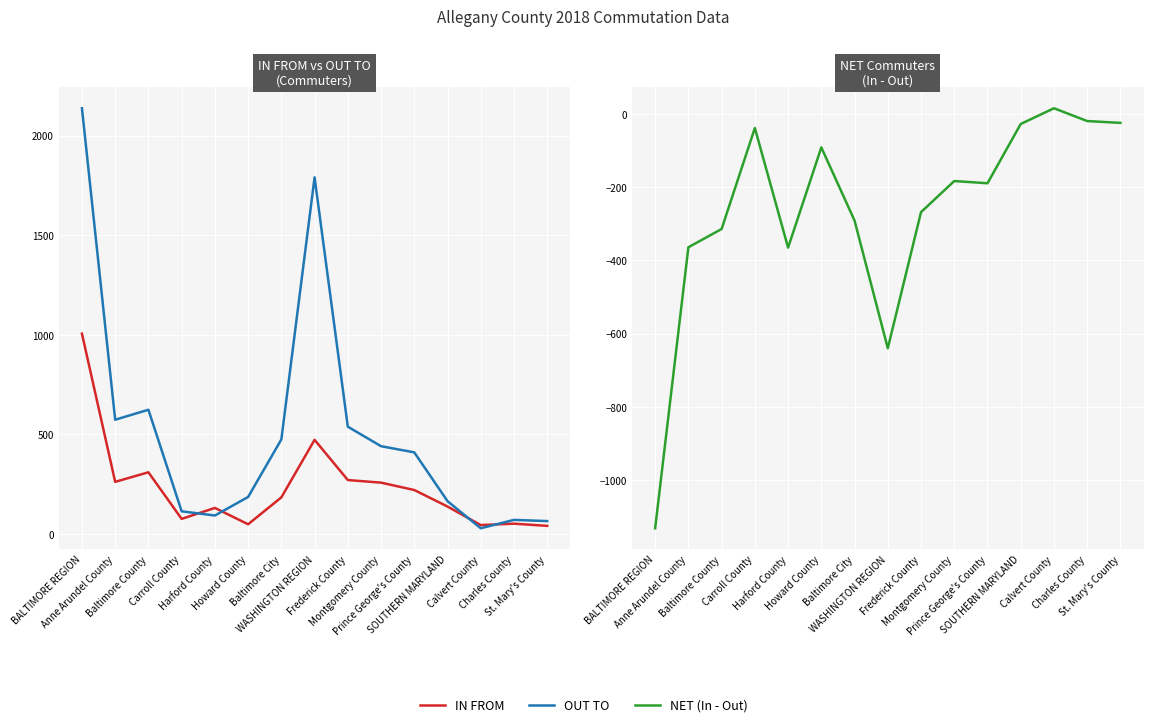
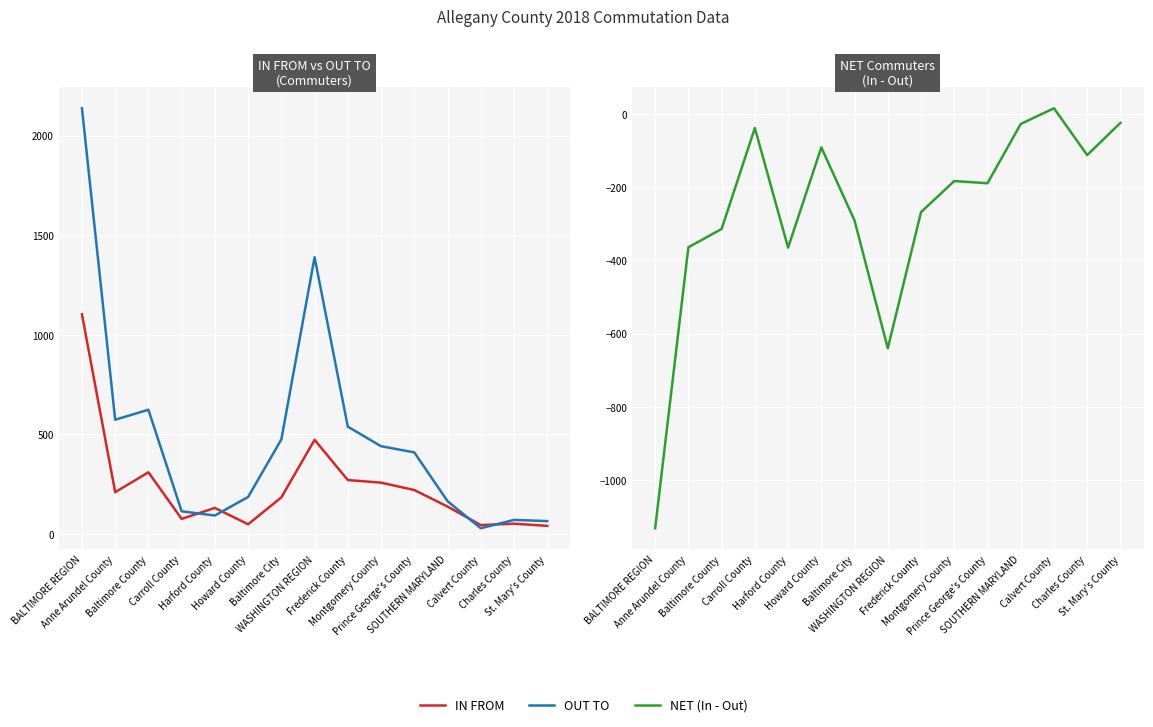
  {
    "IN FROM vs OUT TO (Commuters)": {
      "IN FROM": {
-       "BALTIMORE REGION": 1010,
-       "Anne Arundel County": 260,
+       "BALTIMORE REGION": 1100,
+       "Anne Arundel County": 210,
        "Baltimore County": 310,
        "Carroll County": 80,
        "Harford County": 130,
        "Howard County": 50,
        "Baltimore City": 180,
        "WASHINGTON REGION": 470,
        "Frederick County": 270,
        "Montgomery County": 260,
        "Prince George's County": 220,
        "SOUTHERN MARYLAND": 140,
        "Calvert County": 50,
        "Charles County": 50,
        "St. Mary's County": 40
      },
      "OUT TO": {
        "BALTIMORE REGION": 2140,
        "Anne Arundel County": 570,
        "Baltimore County": 620,
        "Carroll County": 110,
        "Harford County": 90,
        "Howard County": 190,
        "Baltimore City": 480,
-       "WASHINGTON REGION": 1790,
+       "WASHINGTON REGION": 1390,
        "Frederick County": 540,
        "Montgomery County": 440,
        "Prince George's County": 410,
        "SOUTHERN MARYLAND": 170,
        "Calvert County": 30,
        "Charles County": 70,
        "St. Mary's County": 70
      }
    },
    "NET Commuters (In - Out)": {
      "BALTIMORE REGION": -1130,
      "Anne Arundel County": -360,
      "Baltimore County": -310,
      "Carroll County": -40,
      "Harford County": -370,
      "Howard County": -90,
      "Baltimore City": -290,
      "WASHINGTON REGION": -640,
      "Frederick County": -270,
      "Montgomery County": -180,
      "Prince George's County": -190,
      "SOUTHERN MARYLAND": -30,
      "Calvert County": 20,
-     "Charles County": -20,
+     "Charles County": -110,
      "St. Mary's County": -20
    }
  }
